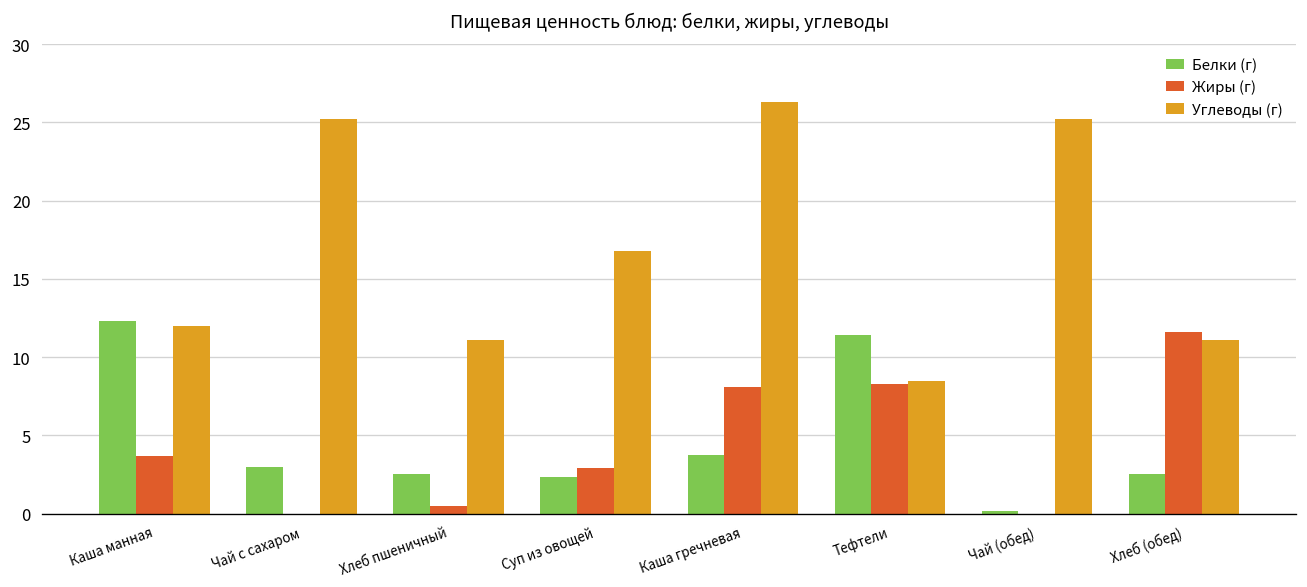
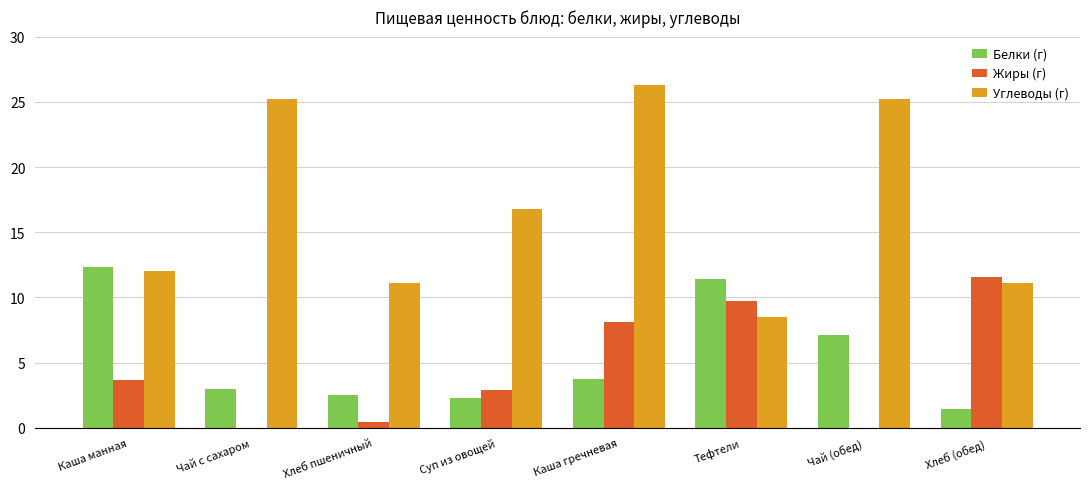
  {
    "Белки (г)": {
      "Каша манная": 12.3,
      "Чай с сахаром": 3.0,
      "Хлеб пшеничный": 2.6,
      "Суп из овощей": 2.3,
      "Каша гречневая": 3.8,
      "Тефтели": 11.4,
-     "Чай (обед)": 0.2,
-     "Хлеб (обед)": 2.6
+     "Чай (обед)": 7.1,
+     "Хлеб (обед)": 1.4
    },
    "Жиры (г)": {
      "Каша манная": 3.7,
      "Чай с сахаром": 0.0,
      "Хлеб пшеничный": 0.5,
      "Суп из овощей": 2.9,
      "Каша гречневая": 8.1,
-     "Тефтели": 8.3,
+     "Тефтели": 9.7,
      "Чай (обед)": 0.0,
      "Хлеб (обед)": 11.6
    },
    "Углеводы (г)": {
      "Каша манная": 12.0,
      "Чай с сахаром": 25.2,
      "Хлеб пшеничный": 11.1,
      "Суп из овощей": 16.8,
      "Каша гречневая": 26.3,
      "Тефтели": 8.5,
      "Чай (обед)": 25.2,
      "Хлеб (обед)": 11.1
    }
  }
